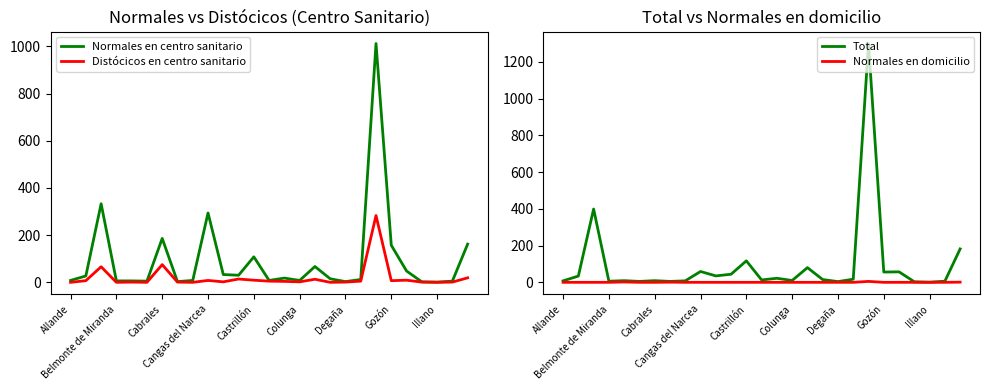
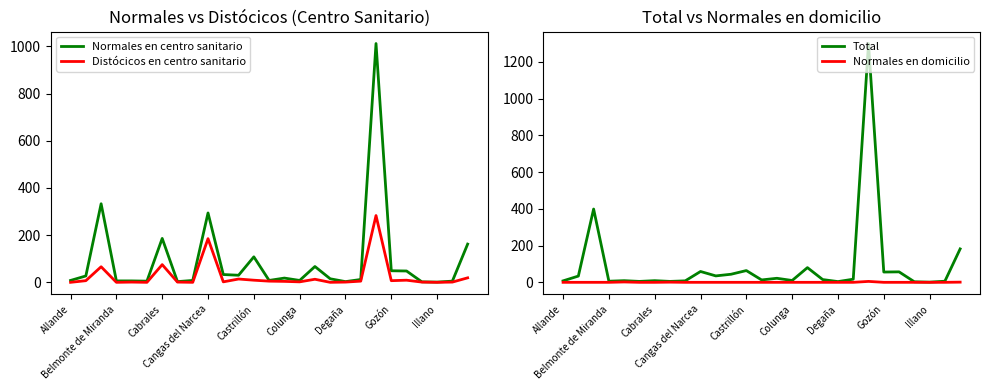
  {
    "Normales vs Distócicos (Centro Sanitario)": {
      "Normales en centro sanitario": {
        "Cabrales": 190,
        "Cangas del Narcea": 290,
        "Castrillón": 110,
-       "Gozón": 160
+       "Gozón": 50
      },
      "Distócicos en centro sanitario": {
        "Cabrales": 80,
-       "Cangas del Narcea": 10,
+       "Cangas del Narcea": 190,
        "Castrillón": 10,
        "Gozón": 10
      }
    },
    "Total vs Normales en domicilio": {
      "Total": {
        "Cangas del Narcea": 60,
-       "Castrillón": 120,
+       "Castrillón": 60,
        "Gozón": 60
      },
      "Normales en domicilio": {
        "Cangas del Narcea": 0,
        "Castrillón": 0,
        "Gozón": 0
      }
    }
  }
